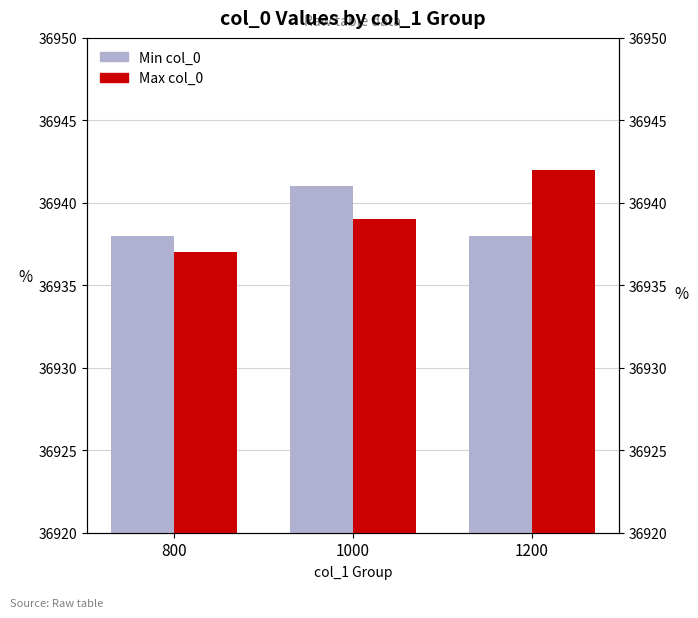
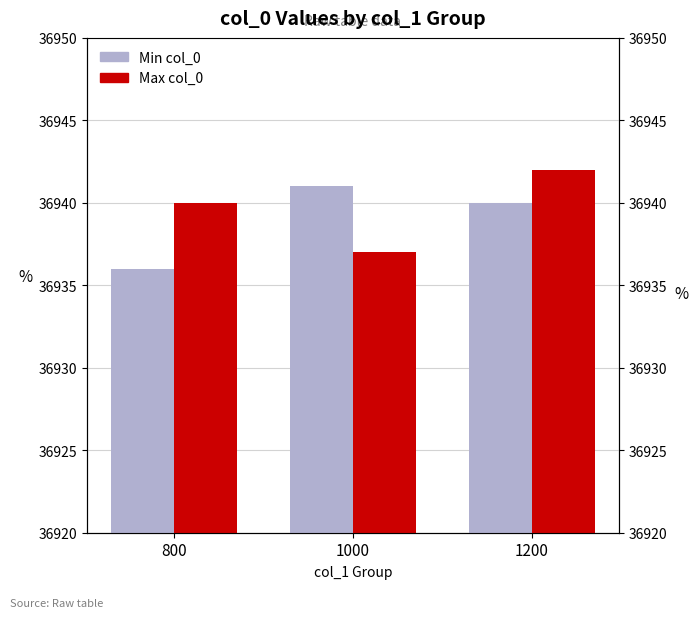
  {
    "Min col_0": {
-     "800": 36938,
+     "800": 36936,
      "1000": 36941,
-     "1200": 36938
+     "1200": 36940
    },
    "Max col_0": {
-     "800": 36937,
-     "1000": 36939,
+     "800": 36940,
+     "1000": 36937,
      "1200": 36942
    }
  }
